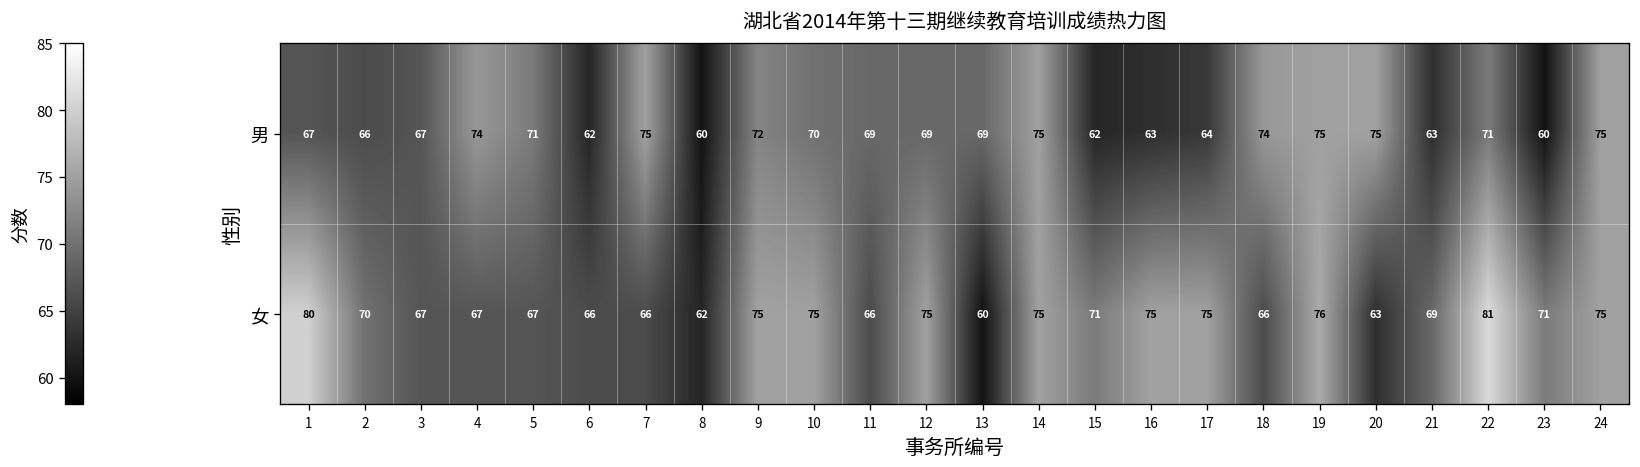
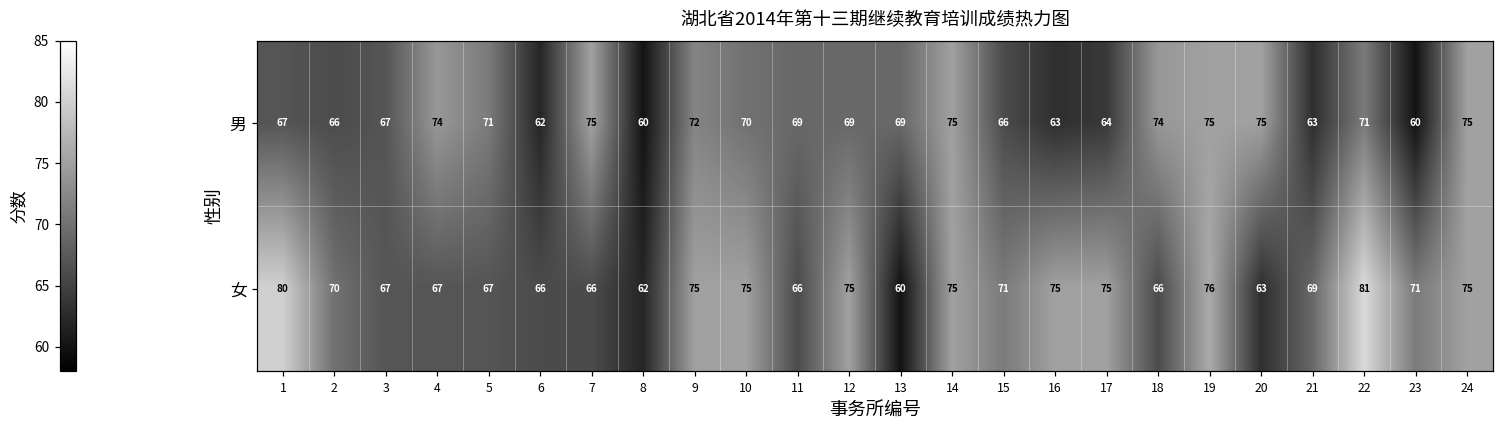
  {
    "男": {
      "1": 67,
      "2": 66,
      "3": 67,
      "4": 74,
      "5": 71,
      "6": 62,
      "7": 75,
      "8": 60,
      "9": 72,
      "10": 70,
      "11": 69,
      "12": 69,
      "13": 69,
      "14": 75,
-     "15": 62,
+     "15": 66,
      "16": 63,
      "17": 64,
      "18": 74,
      "19": 75,
      "20": 75,
      "21": 63,
      "22": 71,
      "23": 60,
      "24": 75
    },
    "女": {
      "1": 80,
      "2": 70,
      "3": 67,
      "4": 67,
      "5": 67,
      "6": 66,
      "7": 66,
      "8": 62,
      "9": 75,
      "10": 75,
      "11": 66,
      "12": 75,
      "13": 60,
      "14": 75,
      "15": 71,
      "16": 75,
      "17": 75,
      "18": 66,
      "19": 76,
      "20": 63,
      "21": 69,
      "22": 81,
      "23": 71,
      "24": 75
    }
  }
